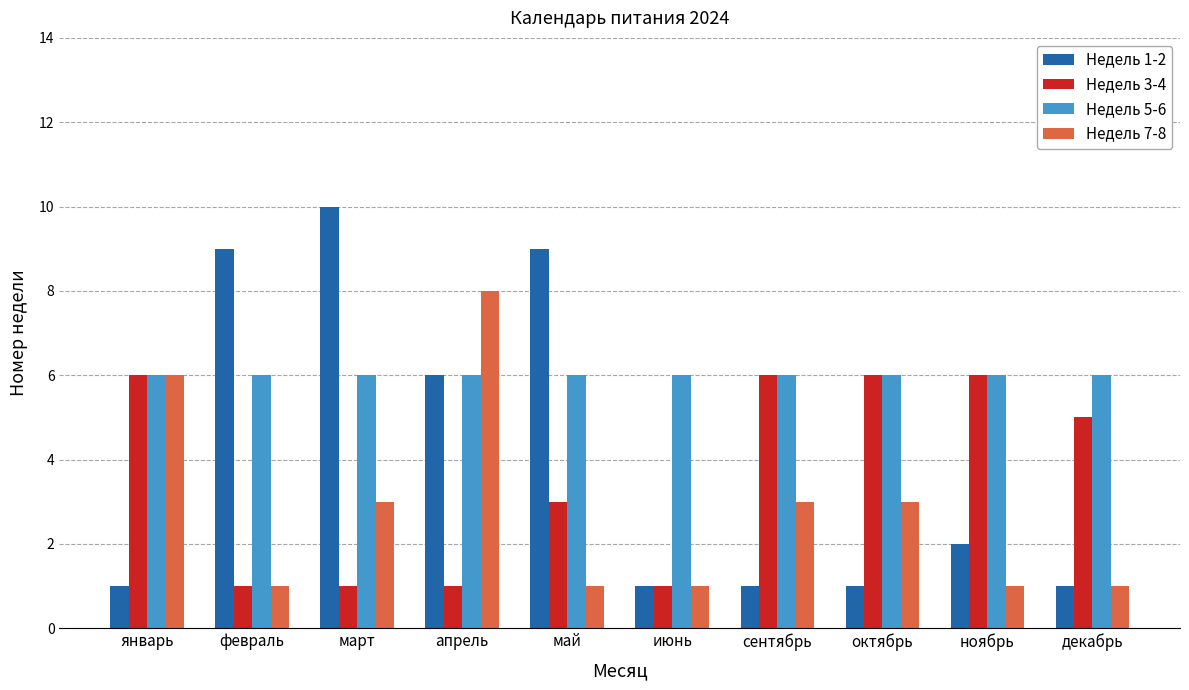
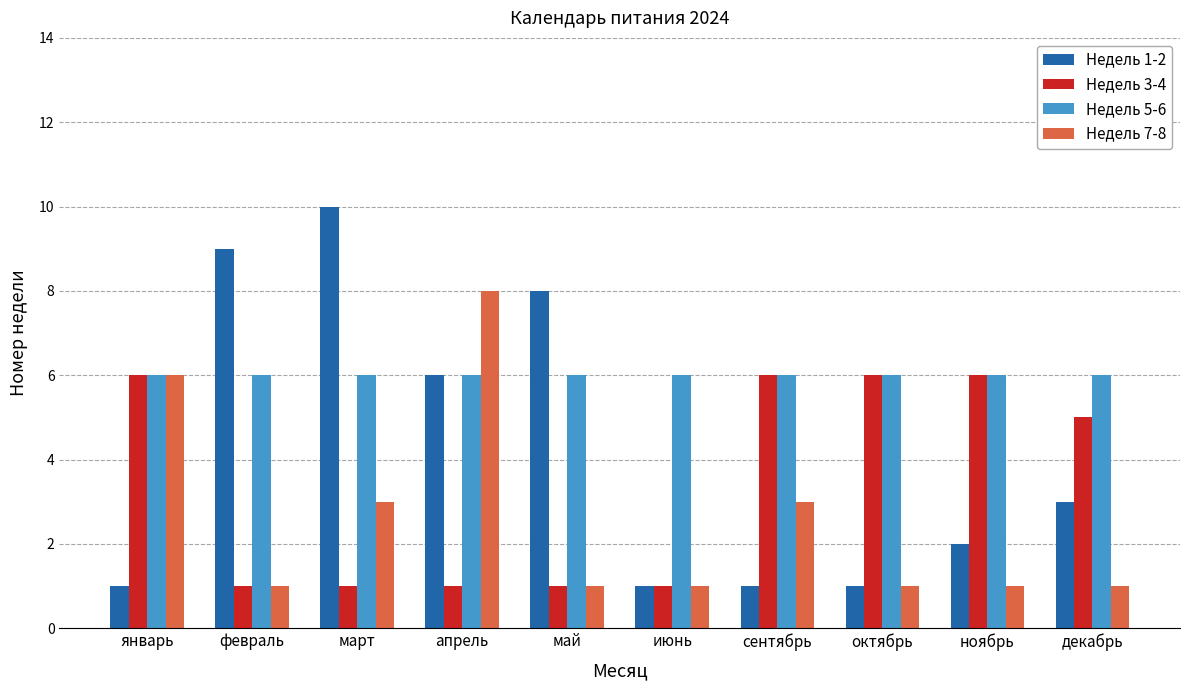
  {
    "Недель 1-2": {
      "январь": 1,
      "февраль": 9,
      "март": 10,
      "апрель": 6,
-     "май": 9,
+     "май": 8,
      "июнь": 1,
      "сентябрь": 1,
      "октябрь": 1,
      "ноябрь": 2,
-     "декабрь": 1
+     "декабрь": 3
    },
    "Недель 3-4": {
      "январь": 6,
      "февраль": 1,
      "март": 1,
      "апрель": 1,
-     "май": 3,
+     "май": 1,
      "июнь": 1,
      "сентябрь": 6,
      "октябрь": 6,
      "ноябрь": 6,
      "декабрь": 5
    },
    "Недель 5-6": {
      "январь": 6,
      "февраль": 6,
      "март": 6,
      "апрель": 6,
      "май": 6,
      "июнь": 6,
      "сентябрь": 6,
      "октябрь": 6,
      "ноябрь": 6,
      "декабрь": 6
    },
    "Недель 7-8": {
      "январь": 6,
      "февраль": 1,
      "март": 3,
      "апрель": 8,
      "май": 1,
      "июнь": 1,
      "сентябрь": 3,
-     "октябрь": 3,
+     "октябрь": 1,
      "ноябрь": 1,
      "декабрь": 1
    }
  }
